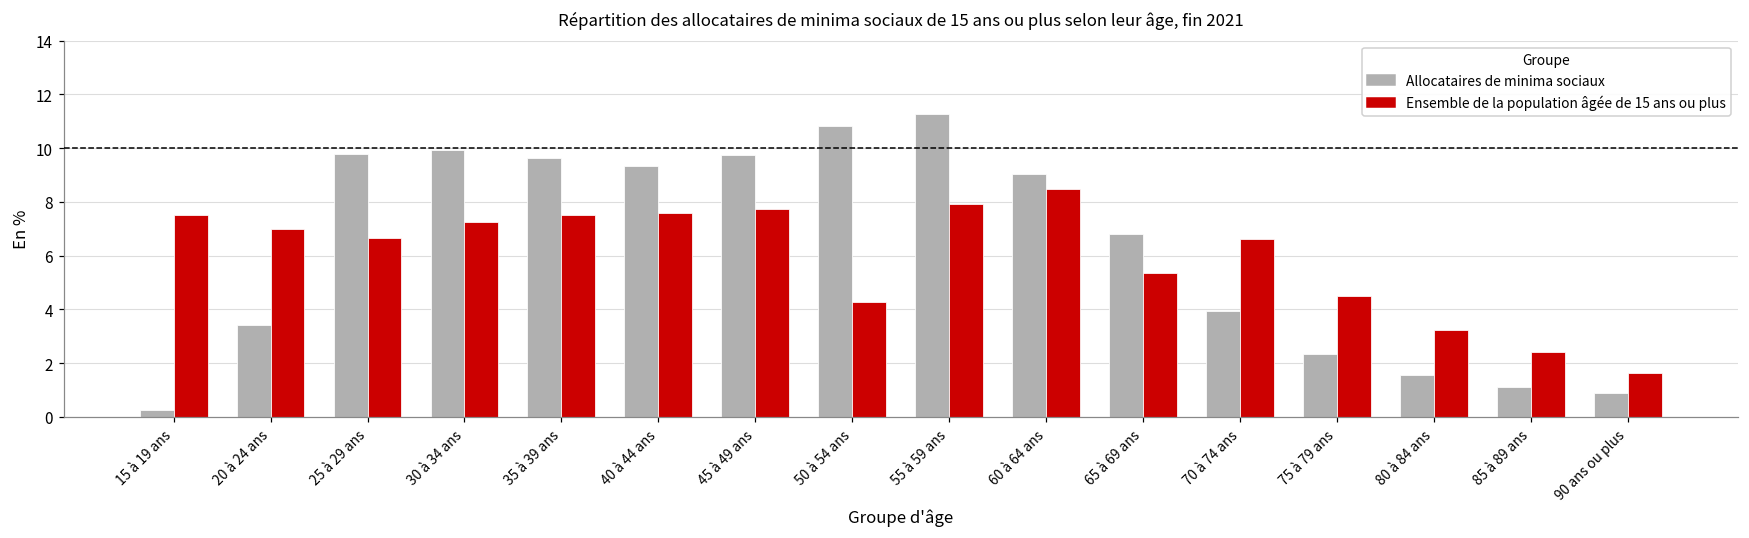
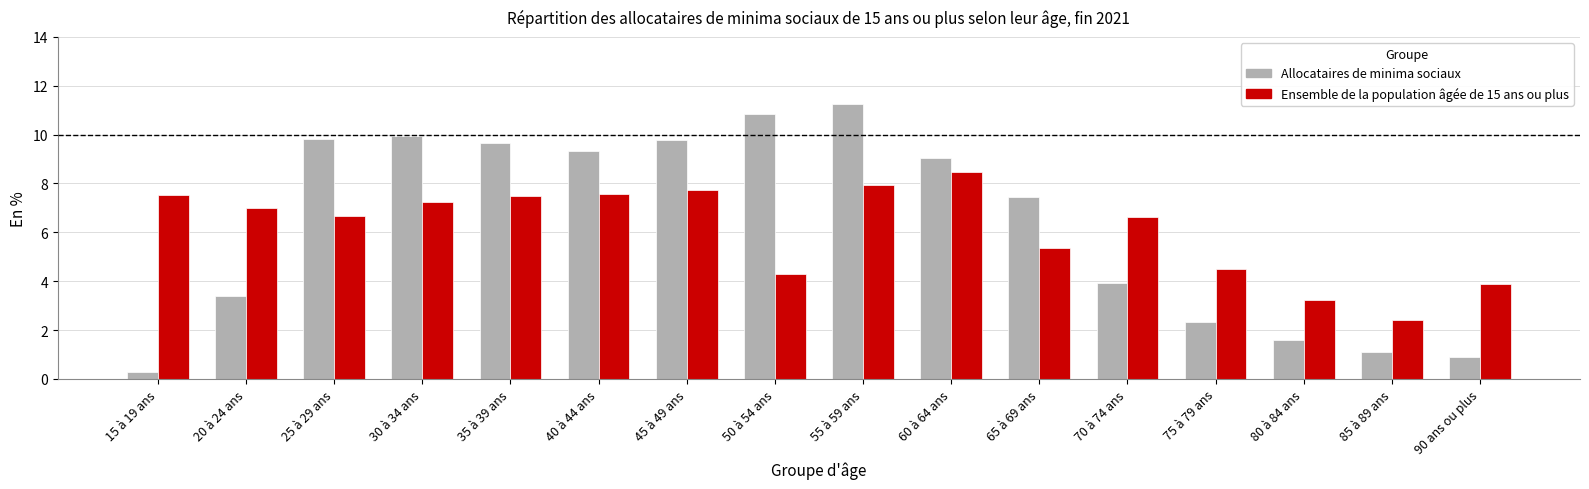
  {
    "Allocataires de minima sociaux": {
      "15 à 19 ans": 0.3,
      "20 à 24 ans": 3.4,
      "25 à 29 ans": 9.8,
      "30 à 34 ans": 9.9,
      "35 à 39 ans": 9.6,
      "40 à 44 ans": 9.3,
      "45 à 49 ans": 9.8,
      "50 à 54 ans": 10.8,
      "55 à 59 ans": 11.3,
      "60 à 64 ans": 9.1,
-     "65 à 69 ans": 6.8,
+     "65 à 69 ans": 7.4,
      "70 à 74 ans": 3.9,
      "75 à 79 ans": 2.3,
      "80 à 84 ans": 1.6,
      "85 à 89 ans": 1.1,
      "90 ans ou plus": 0.9
    },
    "Ensemble de la population âgée de 15 ans ou plus": {
      "15 à 19 ans": 7.5,
      "20 à 24 ans": 7.0,
      "25 à 29 ans": 6.7,
      "30 à 34 ans": 7.3,
      "35 à 39 ans": 7.5,
      "40 à 44 ans": 7.6,
      "45 à 49 ans": 7.7,
      "50 à 54 ans": 4.3,
      "55 à 59 ans": 7.9,
      "60 à 64 ans": 8.5,
      "65 à 69 ans": 5.3,
      "70 à 74 ans": 6.6,
      "75 à 79 ans": 4.5,
      "80 à 84 ans": 3.2,
      "85 à 89 ans": 2.4,
-     "90 ans ou plus": 1.6
+     "90 ans ou plus": 3.9
    }
  }
